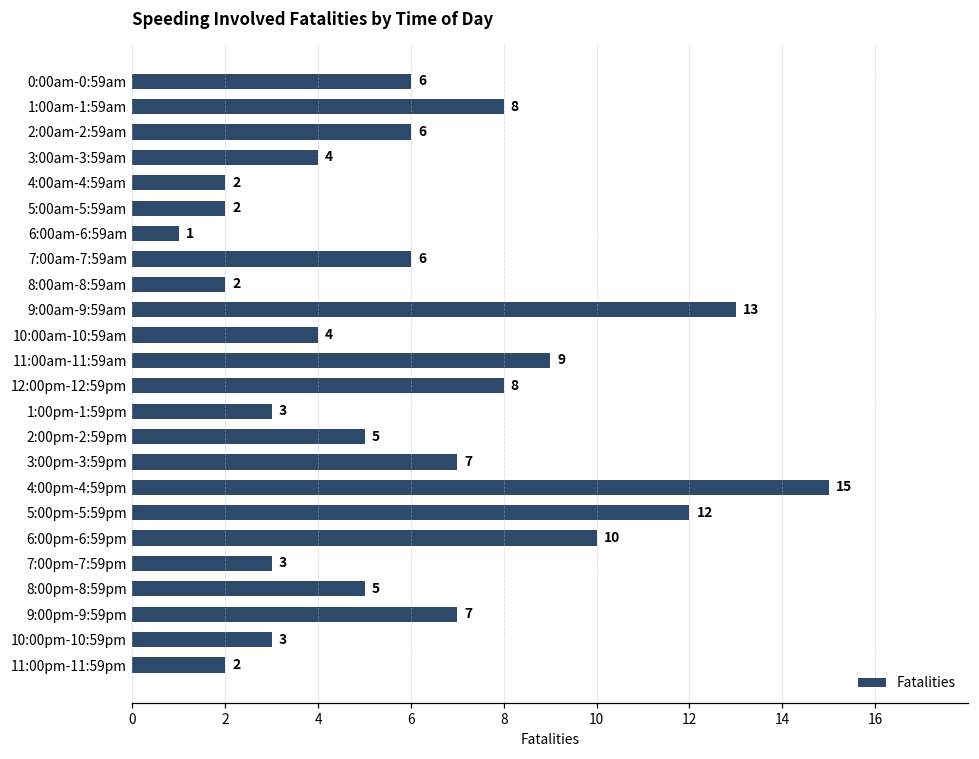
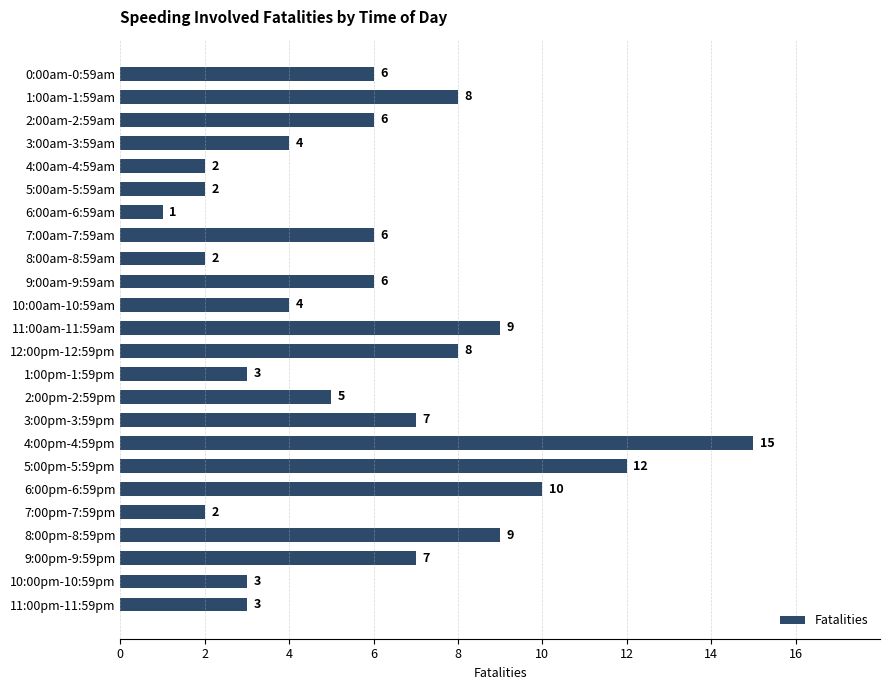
  {
    "0:00am-0:59am": 6,
    "1:00am-1:59am": 8,
    "2:00am-2:59am": 6,
    "3:00am-3:59am": 4,
    "4:00am-4:59am": 2,
    "5:00am-5:59am": 2,
    "6:00am-6:59am": 1,
    "7:00am-7:59am": 6,
    "8:00am-8:59am": 2,
-   "9:00am-9:59am": 13,
+   "9:00am-9:59am": 6,
    "10:00am-10:59am": 4,
    "11:00am-11:59am": 9,
    "12:00pm-12:59pm": 8,
    "1:00pm-1:59pm": 3,
    "2:00pm-2:59pm": 5,
    "3:00pm-3:59pm": 7,
    "4:00pm-4:59pm": 15,
    "5:00pm-5:59pm": 12,
    "6:00pm-6:59pm": 10,
-   "7:00pm-7:59pm": 3,
-   "8:00pm-8:59pm": 5,
+   "7:00pm-7:59pm": 2,
+   "8:00pm-8:59pm": 9,
    "9:00pm-9:59pm": 7,
    "10:00pm-10:59pm": 3,
-   "11:00pm-11:59pm": 2
+   "11:00pm-11:59pm": 3
  }
